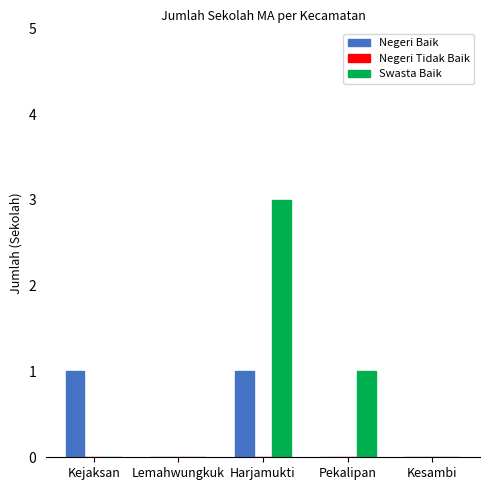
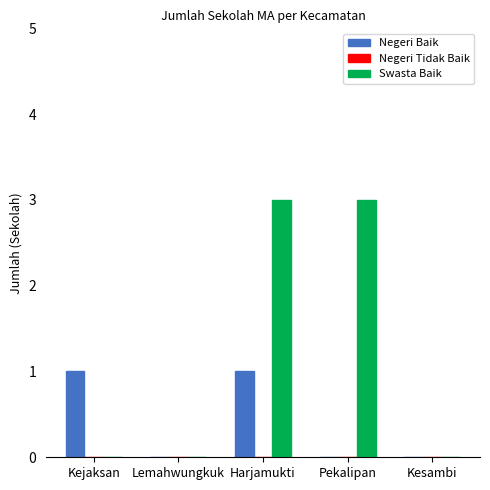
  {
    "Negeri Baik": {
      "Kejaksan": 1,
      "Lemahwungkuk": 0,
      "Harjamukti": 1,
      "Pekalipan": 0,
      "Kesambi": 0
    },
    "Negeri Tidak Baik": {
      "Kejaksan": 0,
      "Lemahwungkuk": 0,
      "Harjamukti": 0,
      "Pekalipan": 0,
      "Kesambi": 0
    },
    "Swasta Baik": {
      "Kejaksan": 0,
      "Lemahwungkuk": 0,
      "Harjamukti": 3,
-     "Pekalipan": 1,
+     "Pekalipan": 3,
      "Kesambi": 0
    }
  }
